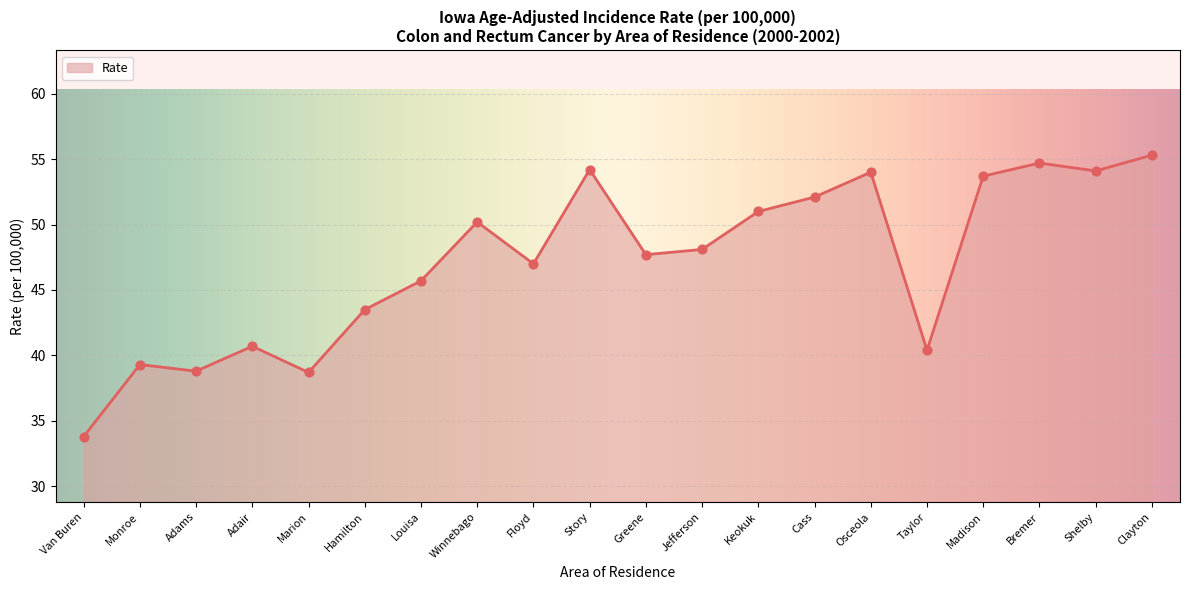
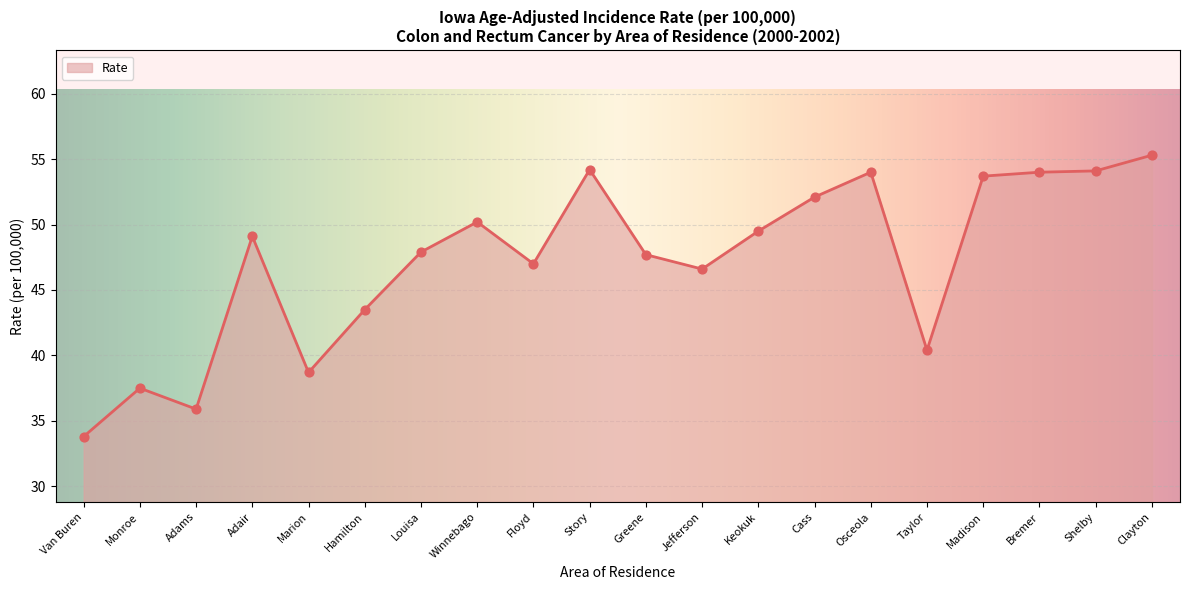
  {
    "Van Buren": 33.8,
-   "Monroe": 39.3,
-   "Adams": 38.8,
-   "Adair": 40.7,
+   "Monroe": 37.5,
+   "Adams": 35.9,
+   "Adair": 49.1,
    "Marion": 38.7,
    "Hamilton": 43.5,
-   "Louisa": 45.7,
+   "Louisa": 47.9,
    "Winnebago": 50.2,
    "Floyd": 47.0,
    "Story": 54.2,
    "Greene": 47.7,
-   "Jefferson": 48.1,
-   "Keokuk": 51.0,
+   "Jefferson": 46.6,
+   "Keokuk": 49.5,
    "Cass": 52.1,
    "Osceola": 54.0,
    "Taylor": 40.4,
    "Madison": 53.7,
-   "Bremer": 54.7,
+   "Bremer": 54.0,
    "Shelby": 54.1,
    "Clayton": 55.3
  }
